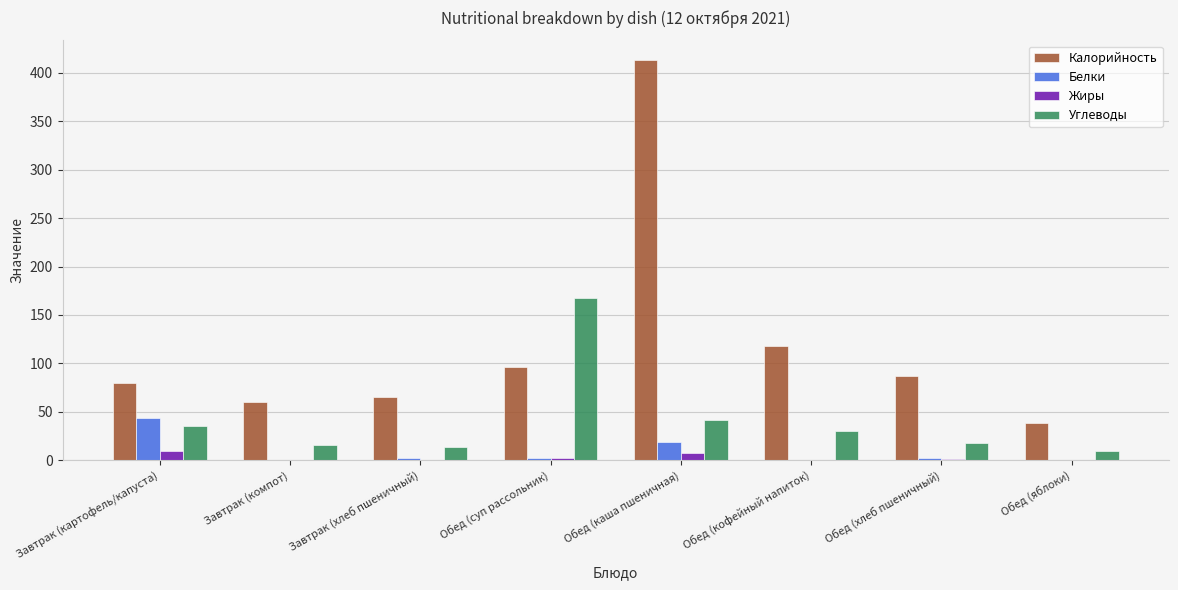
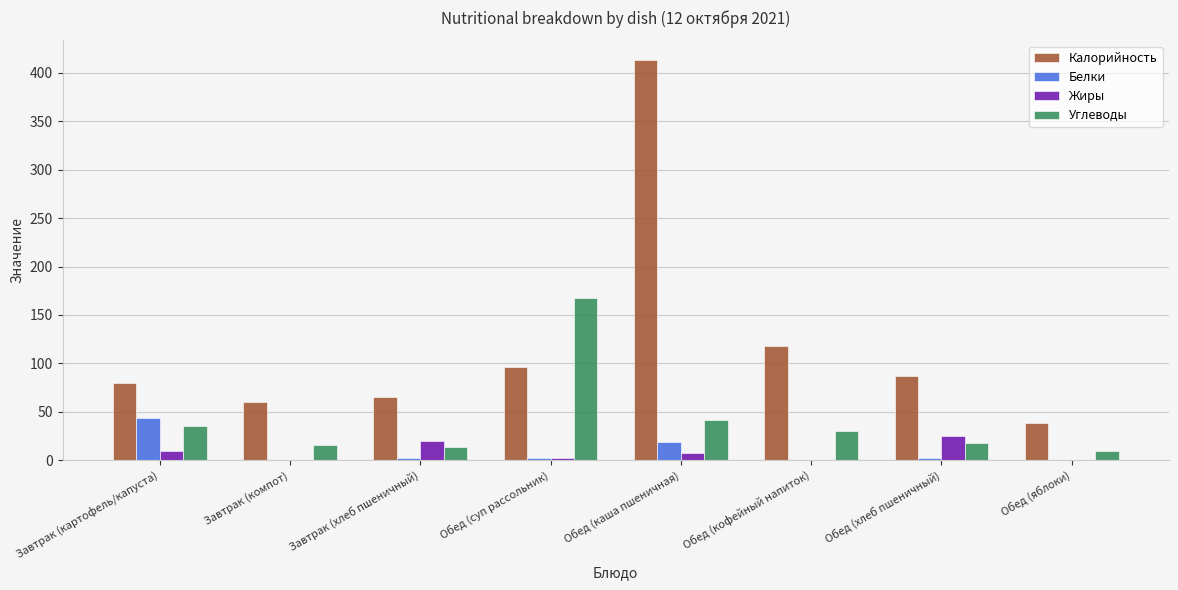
  {
    "Калорийность": {
      "Завтрак (картофель/капуста)": 80,
      "Завтрак (компот)": 60,
      "Завтрак (хлеб пшеничный)": 70,
      "Обед (суп рассольник)": 100,
      "Обед (каша пшеничная)": 410,
      "Обед (кофейный напиток)": 120,
      "Обед (хлеб пшеничный)": 90,
      "Обед (яблоки)": 40
    },
    "Белки": {
      "Завтрак (картофель/капуста)": 40,
      "Обед (каша пшеничная)": 20,
      "Обед (кофейный напиток)": 0,
      "Обед (хлеб пшеничный)": 0,
      "Обед (яблоки)": 0
    },
    "Жиры": {
      "Завтрак (картофель/капуста)": 10,
      "Завтрак (компот)": 0,
-     "Завтрак (хлеб пшеничный)": 0,
+     "Завтрак (хлеб пшеничный)": 20,
      "Обед (каша пшеничная)": 10,
      "Обед (кофейный напиток)": 0,
-     "Обед (хлеб пшеничный)": 0,
+     "Обед (хлеб пшеничный)": 20,
      "Обед (яблоки)": 0
    },
    "Углеводы": {
      "Завтрак (картофель/капуста)": 40,
      "Завтрак (компот)": 20,
      "Завтрак (хлеб пшеничный)": 10,
      "Обед (суп рассольник)": 170,
      "Обед (каша пшеничная)": 40,
      "Обед (кофейный напиток)": 30,
      "Обед (хлеб пшеничный)": 20,
      "Обед (яблоки)": 10
    }
  }
